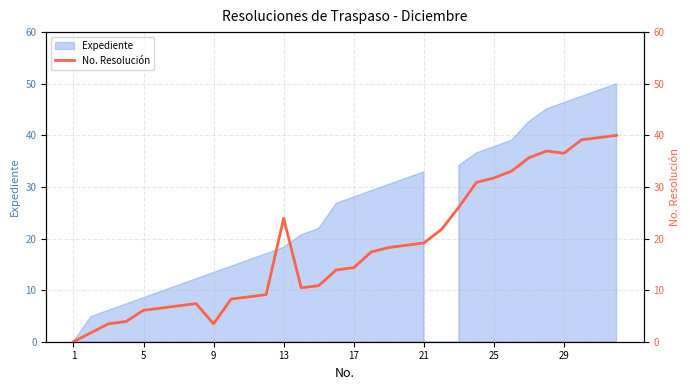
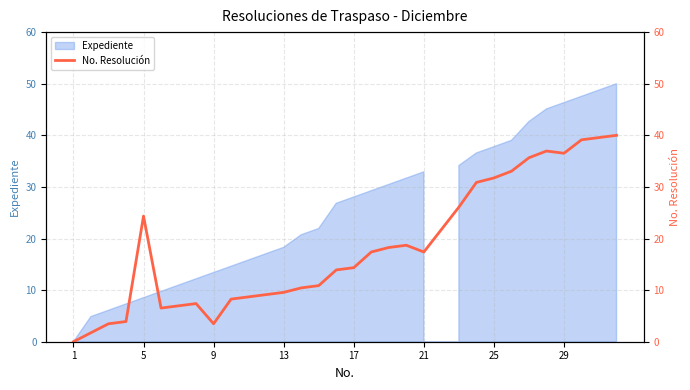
  {
    "No. Resolución": {
      "1": 0,
-     "5": 6,
+     "5": 24,
      "9": 3,
-     "13": 24,
+     "13": 10,
      "17": 14,
-     "21": 19,
+     "21": 17,
      "25": 32,
      "29": 37
    }
  }
